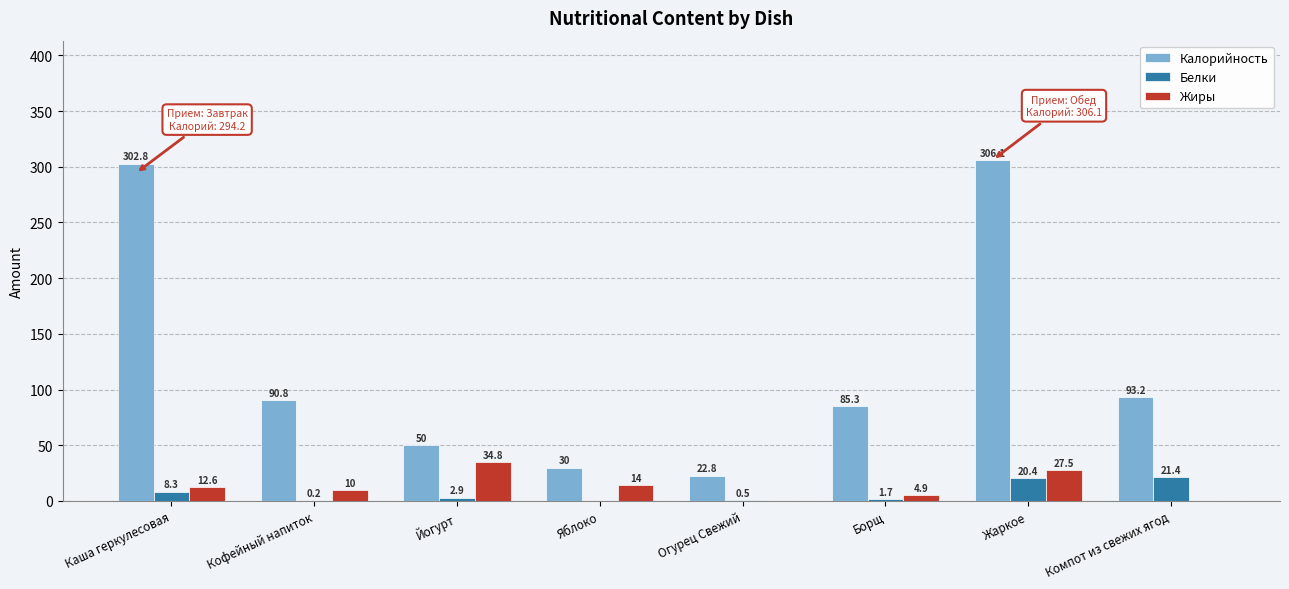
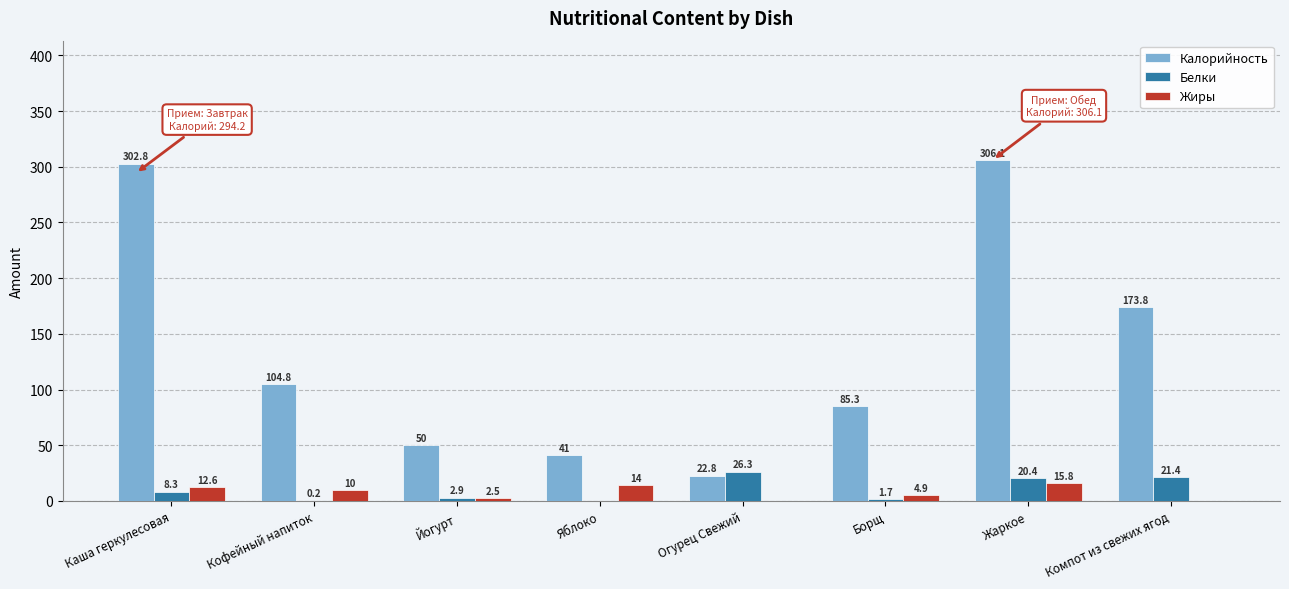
  {
    "Калорийность": {
-     "Кофейный напиток": 90.8,
+     "Кофейный напиток": 104.8,
      "Йогурт": 50,
-     "Яблоко": 30,
+     "Яблоко": 41,
      "Огурец Свежий": 22.8,
      "Борщ": 85.3,
-     "Компот из свежих ягод": 93.2
+     "Компот из свежих ягод": 173.8
    },
    "Белки": {
      "Каша геркулесовая": 8.3,
      "Кофейный напиток": 0.2,
      "Йогурт": 2.9,
-     "Огурец Свежий": 0.5,
+     "Огурец Свежий": 26.3,
      "Борщ": 1.7,
      "Жаркое": 20.4,
      "Компот из свежих ягод": 21.4
    },
    "Жиры": {
      "Каша геркулесовая": 12.6,
      "Кофейный напиток": 10,
-     "Йогурт": 34.8,
+     "Йогурт": 2.5,
      "Яблоко": 14,
      "Борщ": 4.9,
-     "Жаркое": 27.5
+     "Жаркое": 15.8
    }
  }
